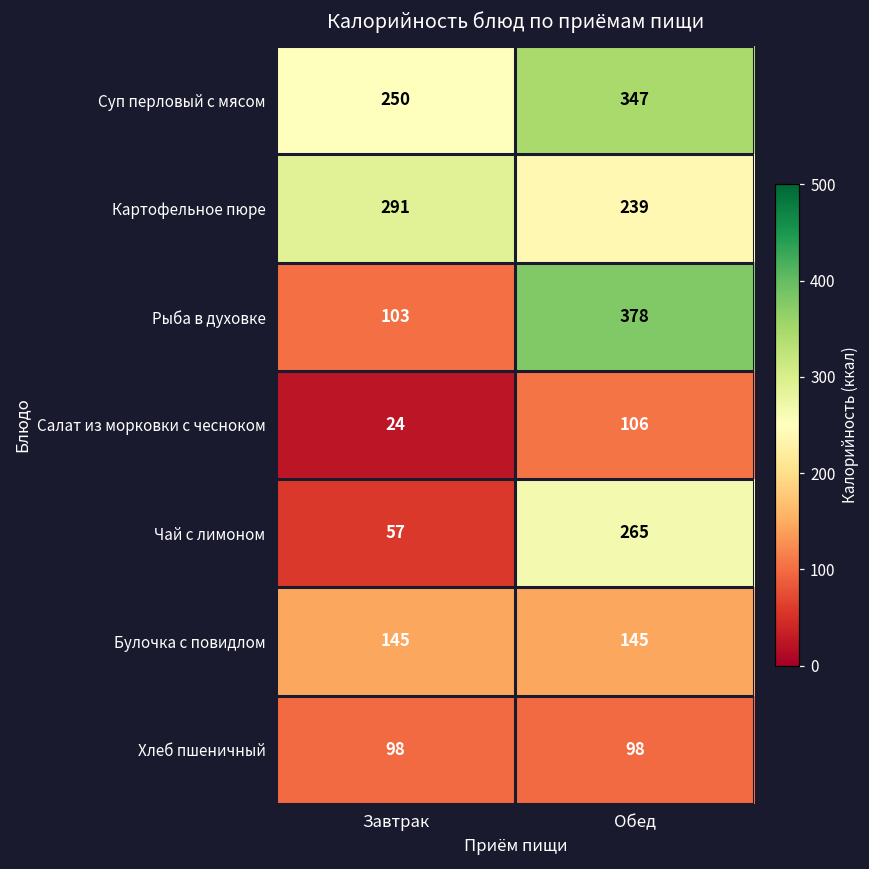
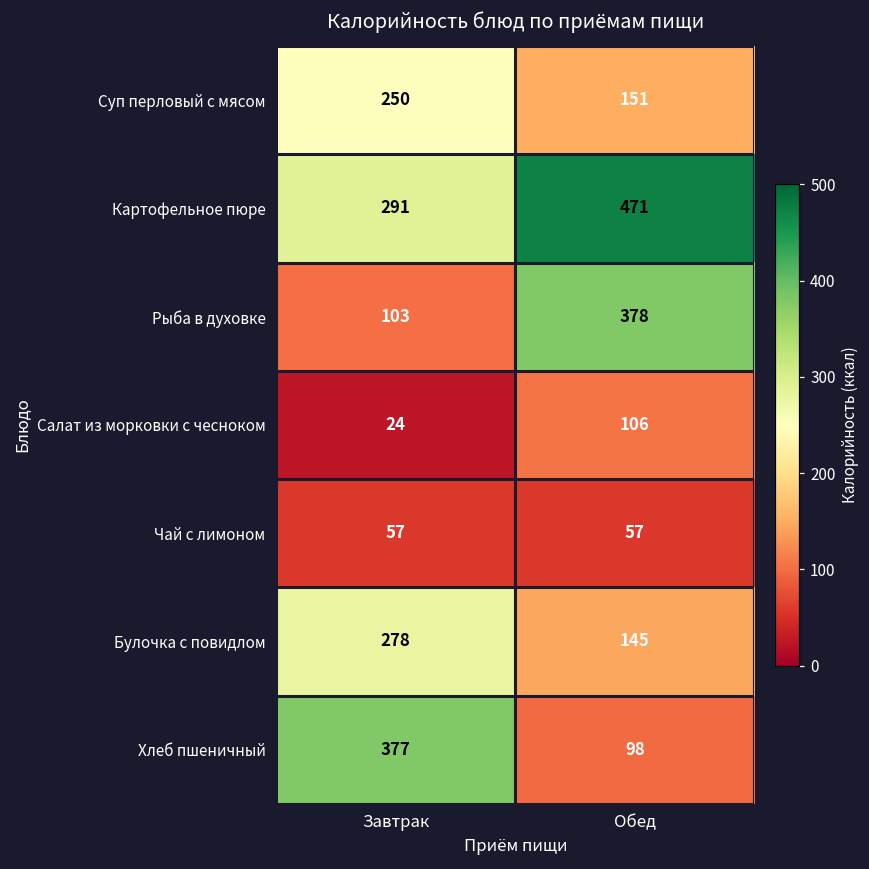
  {
    "Суп перловый с мясом": {
      "Завтрак": 250,
-     "Обед": 347
+     "Обед": 151
    },
    "Картофельное пюре": {
      "Завтрак": 291,
-     "Обед": 239
+     "Обед": 471
    },
    "Рыба в духовке": {
      "Завтрак": 103,
      "Обед": 378
    },
    "Салат из морковки с чесноком": {
      "Завтрак": 24,
      "Обед": 106
    },
    "Чай с лимоном": {
      "Завтрак": 57,
-     "Обед": 265
+     "Обед": 57
    },
    "Булочка с повидлом": {
-     "Завтрак": 145,
+     "Завтрак": 278,
      "Обед": 145
    },
    "Хлеб пшеничный": {
-     "Завтрак": 98,
+     "Завтрак": 377,
      "Обед": 98
    }
  }
